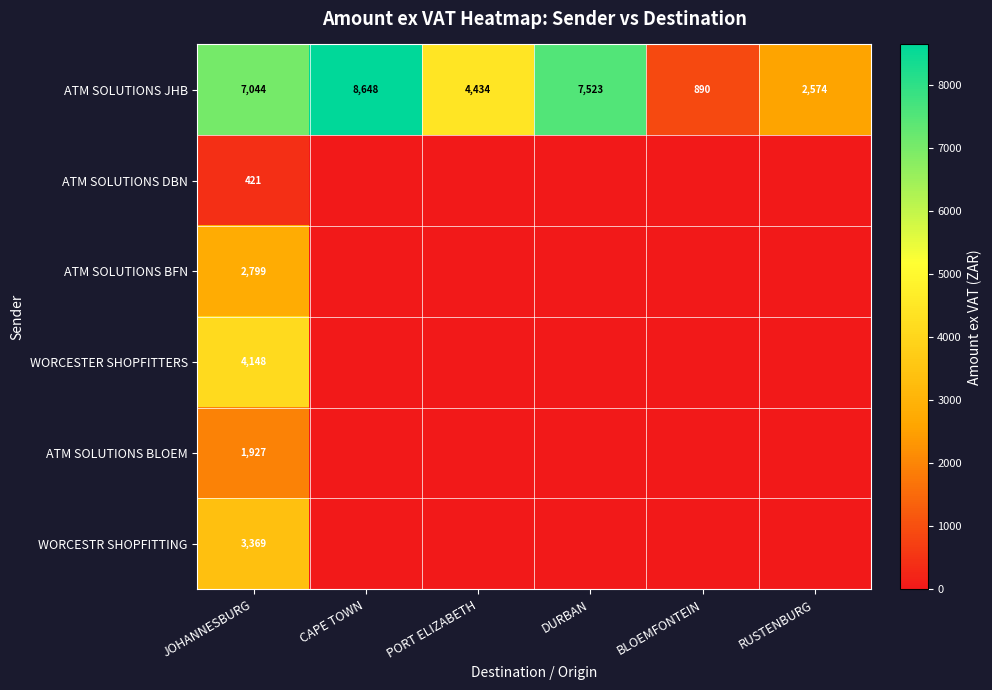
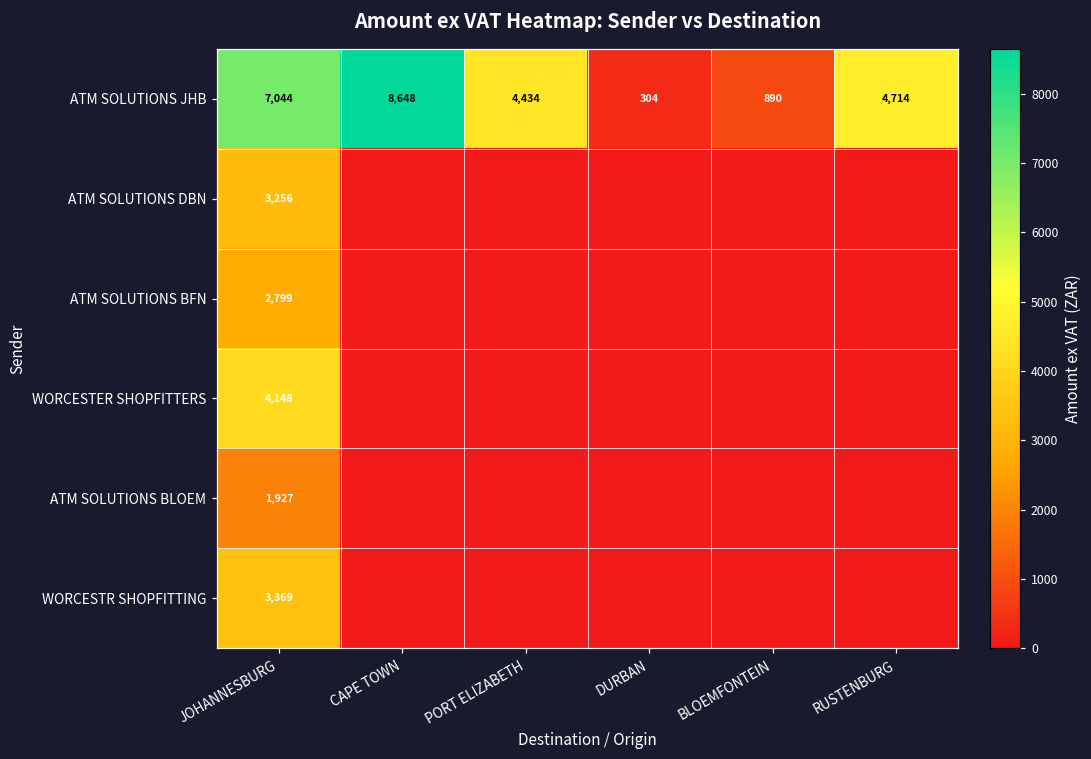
  {
    "ATM SOLUTIONS JHB": {
      "JOHANNESBURG": "7,044",
      "CAPE TOWN": "8,648",
      "PORT ELIZABETH": "4,434",
-     "DURBAN": "7,523",
+     "DURBAN": "304",
      "BLOEMFONTEIN": "890",
-     "RUSTENBURG": "2,574"
+     "RUSTENBURG": "4,714"
    },
    "ATM SOLUTIONS DBN": {
-     "JOHANNESBURG": "421"
+     "JOHANNESBURG": "3,256"
    },
    "ATM SOLUTIONS BFN": {
      "JOHANNESBURG": "2,799"
    },
    "WORCESTER SHOPFITTERS": {
      "JOHANNESBURG": "4,148"
    },
    "ATM SOLUTIONS BLOEM": {
      "JOHANNESBURG": "1,927"
    },
    "WORCESTR SHOPFITTING": {
      "JOHANNESBURG": "3,369"
    }
  }
